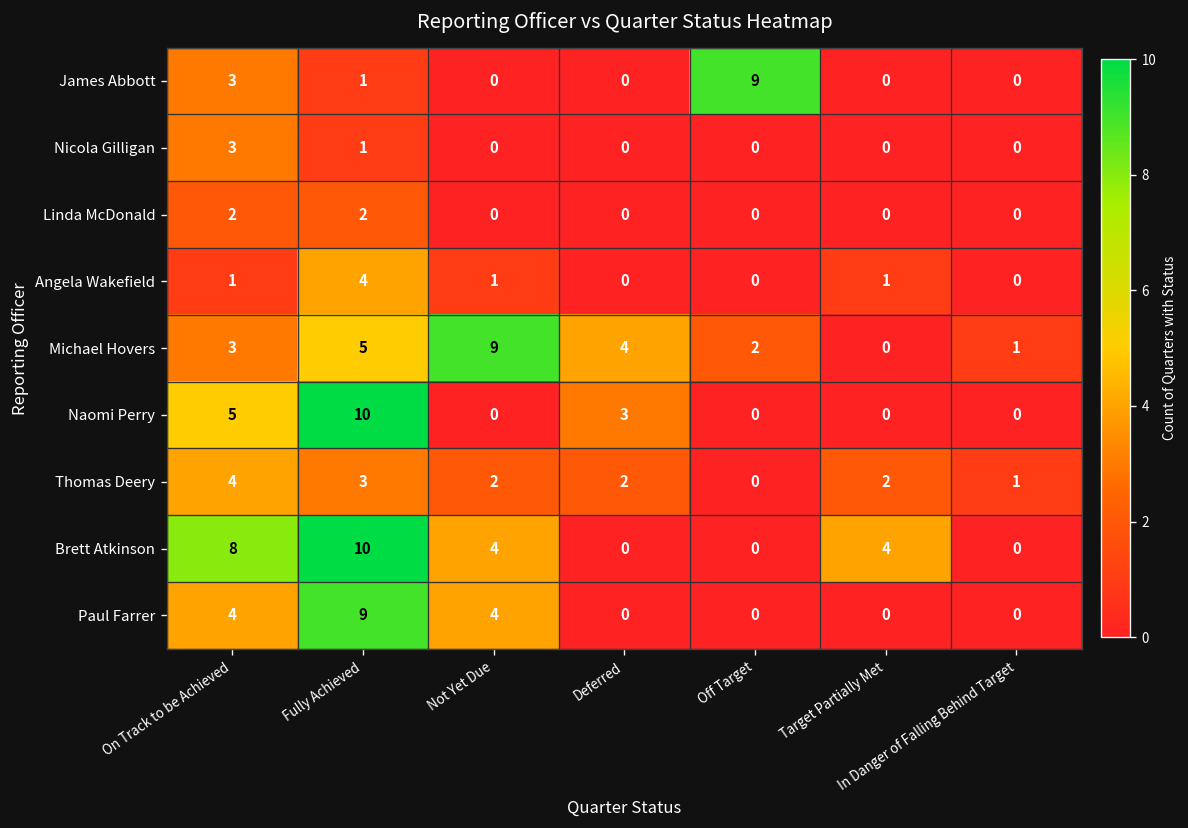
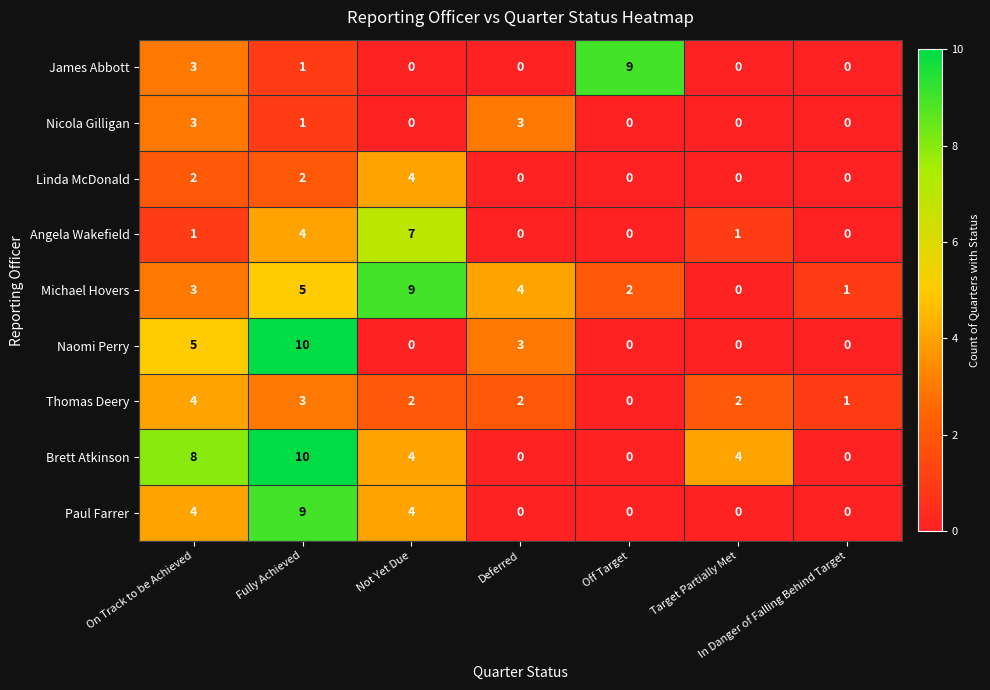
  {
    "James Abbott": {
      "On Track to be Achieved": 3,
      "Fully Achieved": 1,
      "Not Yet Due": 0,
      "Deferred": 0,
      "Off Target": 9,
      "Target Partially Met": 0,
      "In Danger of Falling Behind Target": 0
    },
    "Nicola Gilligan": {
      "On Track to be Achieved": 3,
      "Fully Achieved": 1,
      "Not Yet Due": 0,
-     "Deferred": 0,
+     "Deferred": 3,
      "Off Target": 0,
      "Target Partially Met": 0,
      "In Danger of Falling Behind Target": 0
    },
    "Linda McDonald": {
      "On Track to be Achieved": 2,
      "Fully Achieved": 2,
-     "Not Yet Due": 0,
+     "Not Yet Due": 4,
      "Deferred": 0,
      "Off Target": 0,
      "Target Partially Met": 0,
      "In Danger of Falling Behind Target": 0
    },
    "Angela Wakefield": {
      "On Track to be Achieved": 1,
      "Fully Achieved": 4,
-     "Not Yet Due": 1,
+     "Not Yet Due": 7,
      "Deferred": 0,
      "Off Target": 0,
      "Target Partially Met": 1,
      "In Danger of Falling Behind Target": 0
    },
    "Michael Hovers": {
      "On Track to be Achieved": 3,
      "Fully Achieved": 5,
      "Not Yet Due": 9,
      "Deferred": 4,
      "Off Target": 2,
      "Target Partially Met": 0,
      "In Danger of Falling Behind Target": 1
    },
    "Naomi Perry": {
      "On Track to be Achieved": 5,
      "Fully Achieved": 10,
      "Not Yet Due": 0,
      "Deferred": 3,
      "Off Target": 0,
      "Target Partially Met": 0,
      "In Danger of Falling Behind Target": 0
    },
    "Thomas Deery": {
      "On Track to be Achieved": 4,
      "Fully Achieved": 3,
      "Not Yet Due": 2,
      "Deferred": 2,
      "Off Target": 0,
      "Target Partially Met": 2,
      "In Danger of Falling Behind Target": 1
    },
    "Brett Atkinson": {
      "On Track to be Achieved": 8,
      "Fully Achieved": 10,
      "Not Yet Due": 4,
      "Deferred": 0,
      "Off Target": 0,
      "Target Partially Met": 4,
      "In Danger of Falling Behind Target": 0
    },
    "Paul Farrer": {
      "On Track to be Achieved": 4,
      "Fully Achieved": 9,
      "Not Yet Due": 4,
      "Deferred": 0,
      "Off Target": 0,
      "Target Partially Met": 0,
      "In Danger of Falling Behind Target": 0
    }
  }
